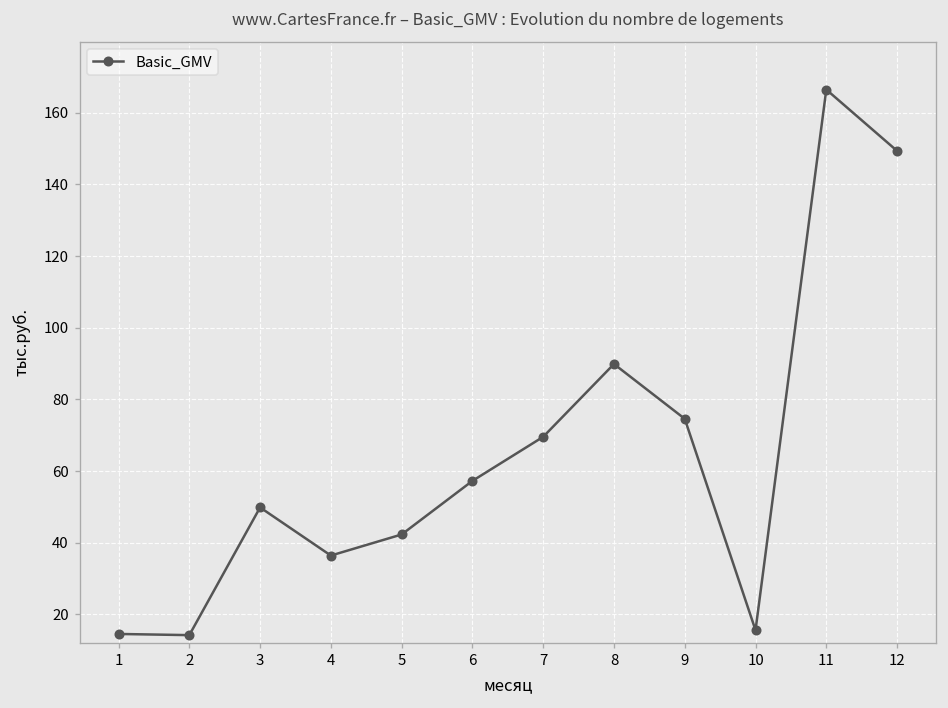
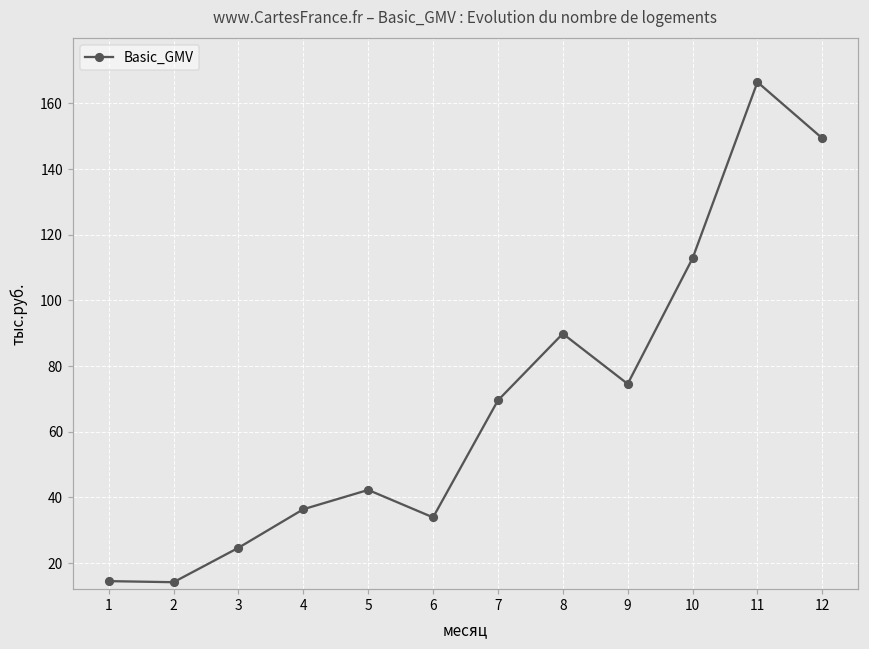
  {
    "1": 15,
    "2": 14,
-   "3": 50,
+   "3": 25,
    "4": 36,
    "5": 42,
-   "6": 57,
+   "6": 34,
    "7": 70,
    "8": 90,
    "9": 75,
-   "10": 16,
+   "10": 113,
    "11": 166,
    "12": 149
  }
